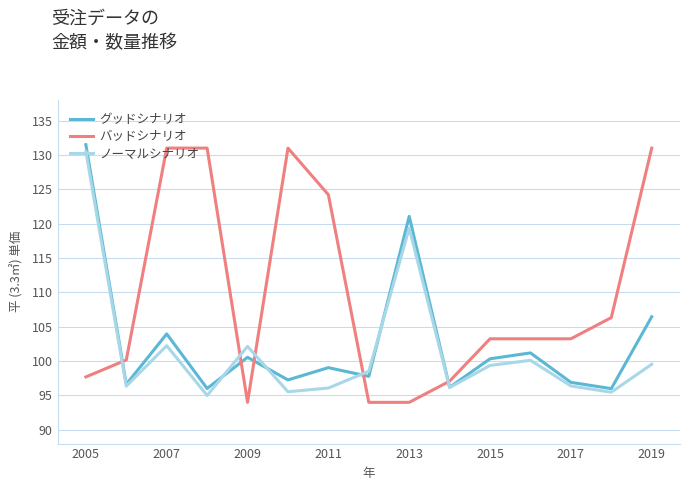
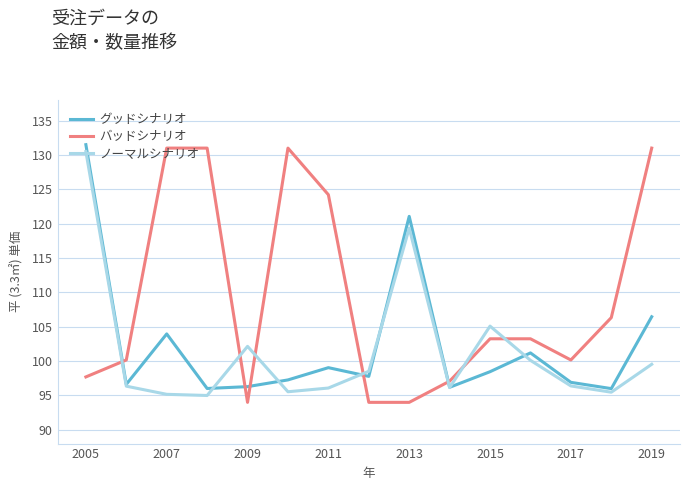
  {
    "グッドシナリオ": {
      "2005": 131,
      "2007": 104,
-     "2009": 101,
+     "2009": 96,
      "2011": 99,
      "2013": 121,
-     "2015": 100,
+     "2015": 98,
      "2017": 97,
      "2019": 106
    },
    "バッドシナリオ": {
      "2005": 98,
      "2007": 131,
      "2009": 94,
      "2011": 124,
      "2013": 94,
      "2015": 103,
-     "2017": 103,
+     "2017": 100,
      "2019": 131
    },
    "ノーマルシナリオ": {
      "2005": 130,
-     "2007": 102,
+     "2007": 95,
      "2009": 102,
      "2011": 96,
      "2013": 119,
-     "2015": 99,
+     "2015": 105,
      "2017": 96,
      "2019": 100
    }
  }
